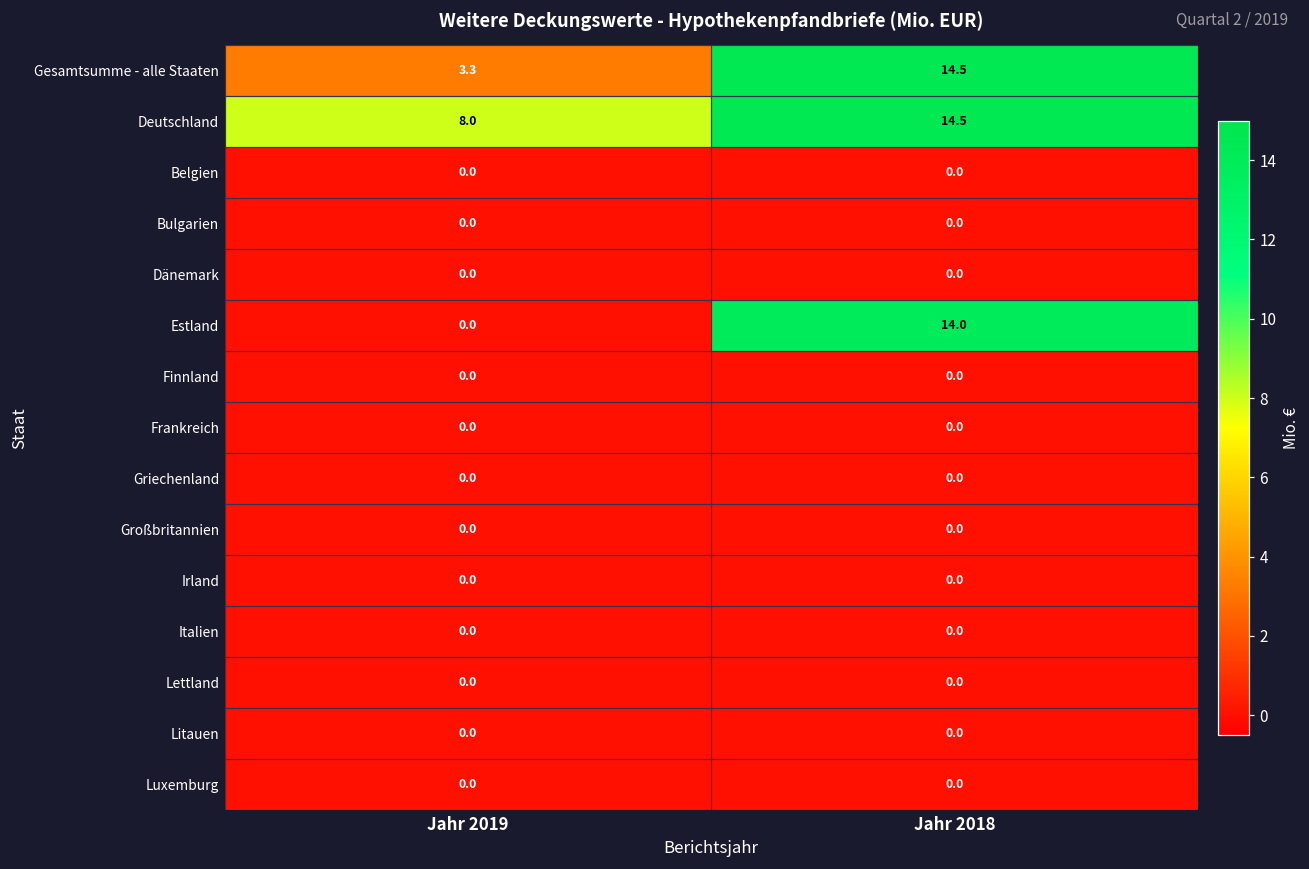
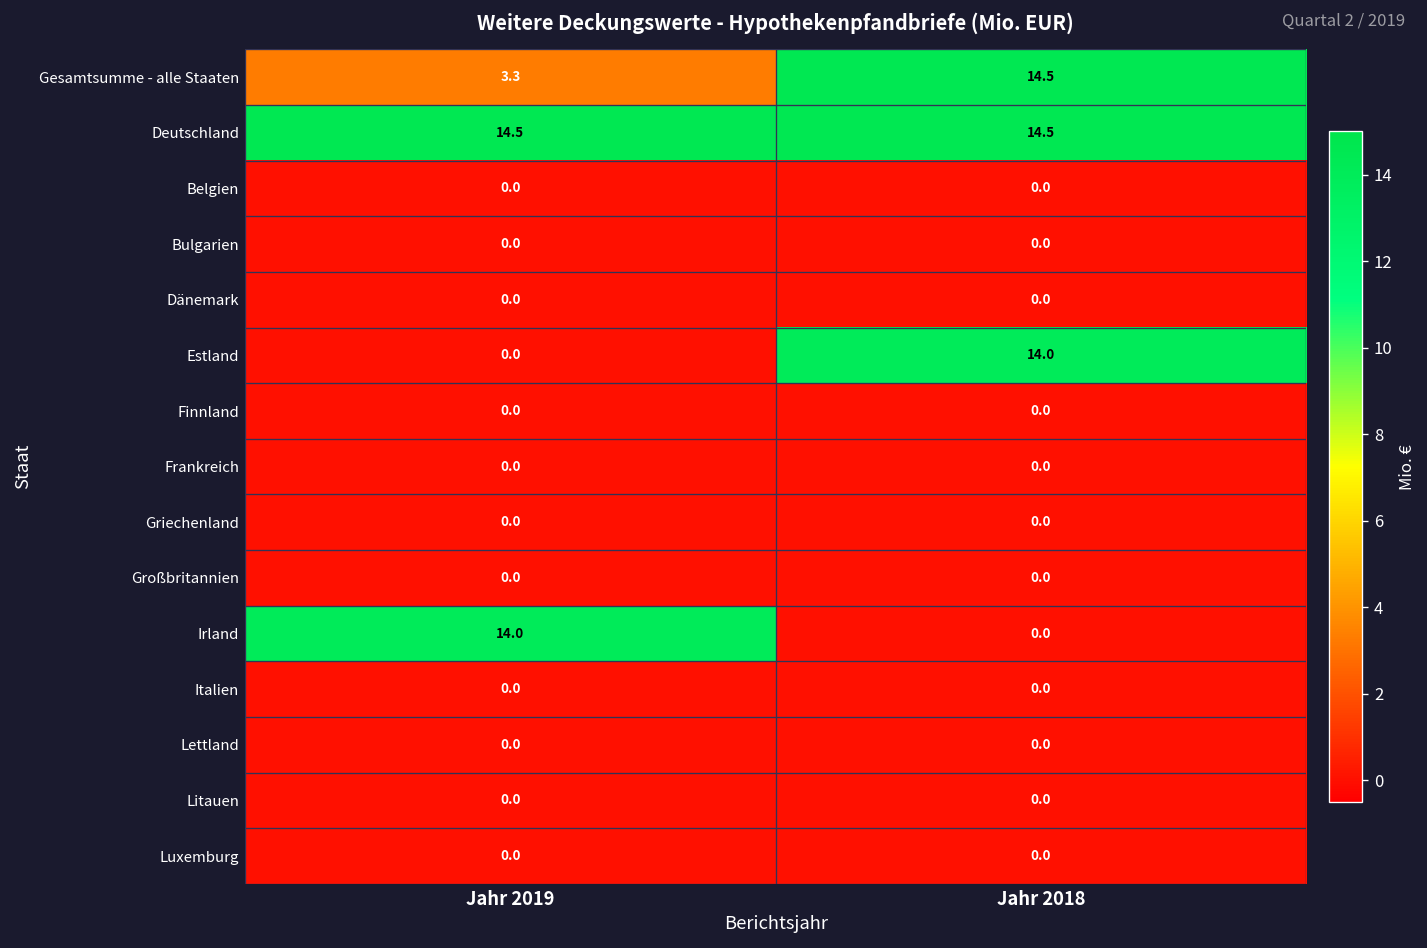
  {
    "Gesamtsumme - alle Staaten": {
      "Jahr 2019": 3.3,
      "Jahr 2018": 14.5
    },
    "Deutschland": {
-     "Jahr 2019": 8.0,
+     "Jahr 2019": 14.5,
      "Jahr 2018": 14.5
    },
    "Belgien": {
      "Jahr 2019": 0.0,
      "Jahr 2018": 0.0
    },
    "Bulgarien": {
      "Jahr 2019": 0.0,
      "Jahr 2018": 0.0
    },
    "Dänemark": {
      "Jahr 2019": 0.0,
      "Jahr 2018": 0.0
    },
    "Estland": {
      "Jahr 2019": 0.0,
      "Jahr 2018": 14.0
    },
    "Finnland": {
      "Jahr 2019": 0.0,
      "Jahr 2018": 0.0
    },
    "Frankreich": {
      "Jahr 2019": 0.0,
      "Jahr 2018": 0.0
    },
    "Griechenland": {
      "Jahr 2019": 0.0,
      "Jahr 2018": 0.0
    },
    "Großbritannien": {
      "Jahr 2019": 0.0,
      "Jahr 2018": 0.0
    },
    "Irland": {
-     "Jahr 2019": 0.0,
+     "Jahr 2019": 14.0,
      "Jahr 2018": 0.0
    },
    "Italien": {
      "Jahr 2019": 0.0,
      "Jahr 2018": 0.0
    },
    "Lettland": {
      "Jahr 2019": 0.0,
      "Jahr 2018": 0.0
    },
    "Litauen": {
      "Jahr 2019": 0.0,
      "Jahr 2018": 0.0
    },
    "Luxemburg": {
      "Jahr 2019": 0.0,
      "Jahr 2018": 0.0
    }
  }
